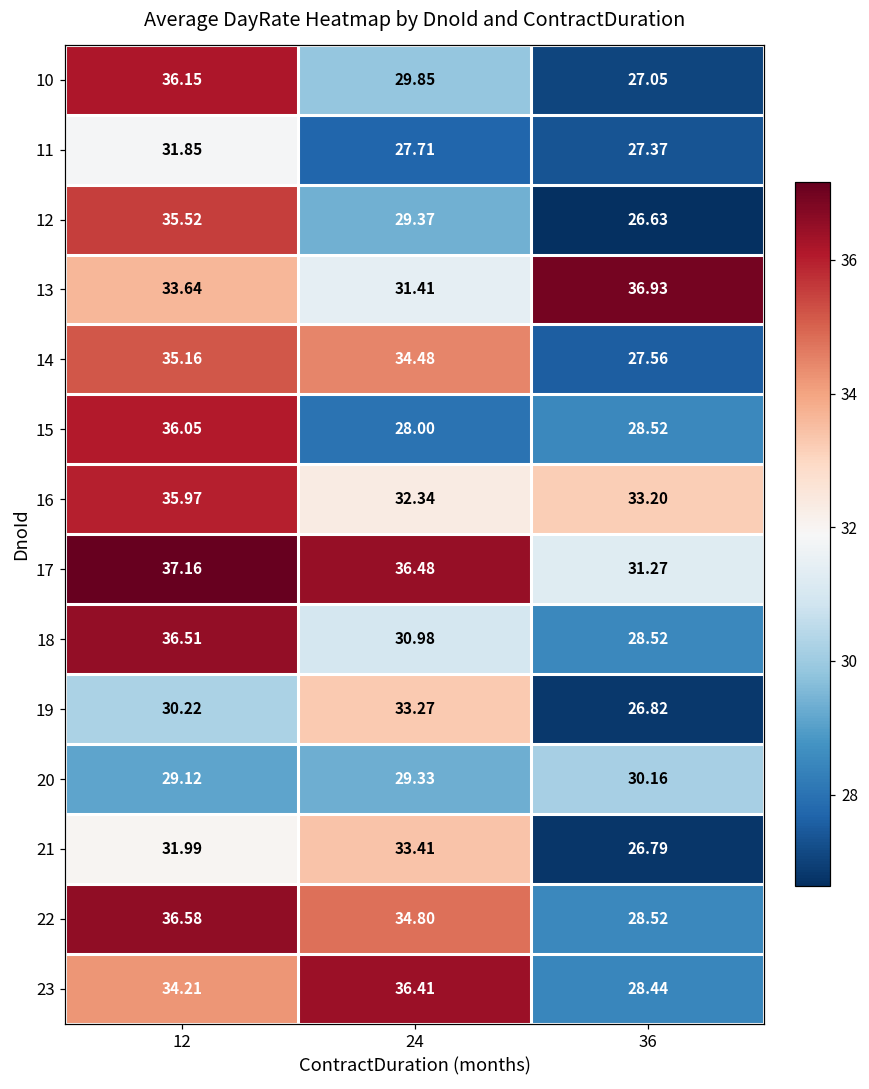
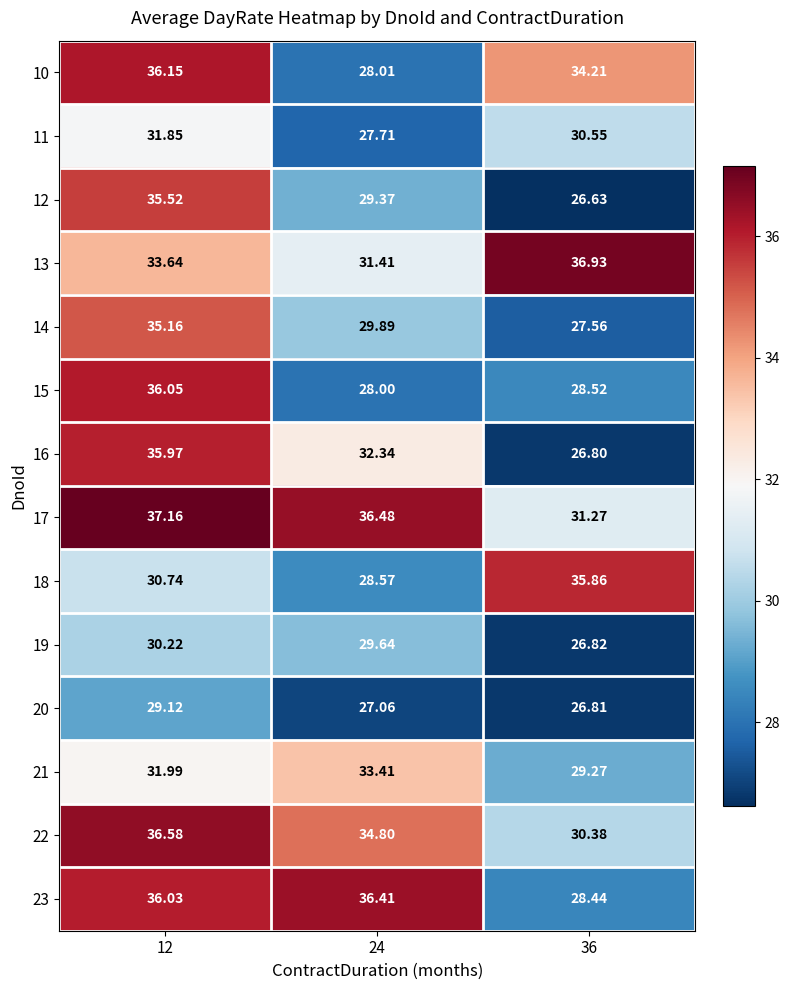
  {
    "10": {
      "12": 36.15,
-     "24": 29.85,
-     "36": 27.05
+     "24": 28.01,
+     "36": 34.21
    },
    "11": {
      "12": 31.85,
      "24": 27.71,
-     "36": 27.37
+     "36": 30.55
    },
    "12": {
      "12": 35.52,
      "24": 29.37,
      "36": 26.63
    },
    "13": {
      "12": 33.64,
      "24": 31.41,
      "36": 36.93
    },
    "14": {
      "12": 35.16,
-     "24": 34.48,
+     "24": 29.89,
      "36": 27.56
    },
    "15": {
      "12": 36.05,
      "24": 28.00,
      "36": 28.52
    },
    "16": {
      "12": 35.97,
      "24": 32.34,
-     "36": 33.20
+     "36": 26.80
    },
    "17": {
      "12": 37.16,
      "24": 36.48,
      "36": 31.27
    },
    "18": {
-     "12": 36.51,
-     "24": 30.98,
-     "36": 28.52
+     "12": 30.74,
+     "24": 28.57,
+     "36": 35.86
    },
    "19": {
      "12": 30.22,
-     "24": 33.27,
+     "24": 29.64,
      "36": 26.82
    },
    "20": {
      "12": 29.12,
-     "24": 29.33,
-     "36": 30.16
+     "24": 27.06,
+     "36": 26.81
    },
    "21": {
      "12": 31.99,
      "24": 33.41,
-     "36": 26.79
+     "36": 29.27
    },
    "22": {
      "12": 36.58,
      "24": 34.80,
-     "36": 28.52
+     "36": 30.38
    },
    "23": {
-     "12": 34.21,
+     "12": 36.03,
      "24": 36.41,
      "36": 28.44
    }
  }
